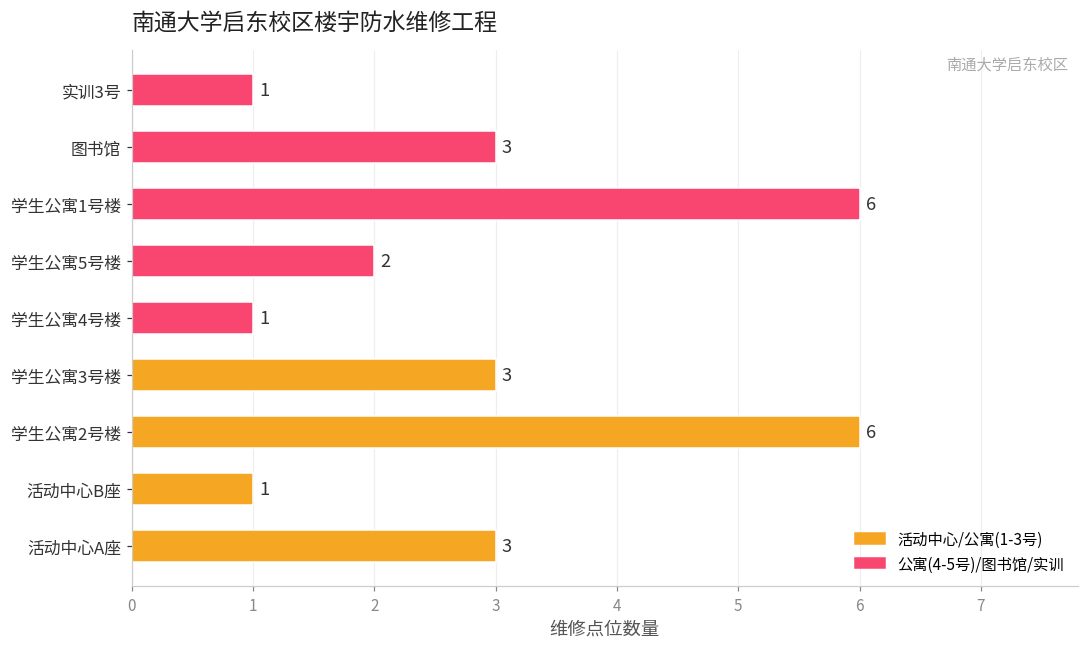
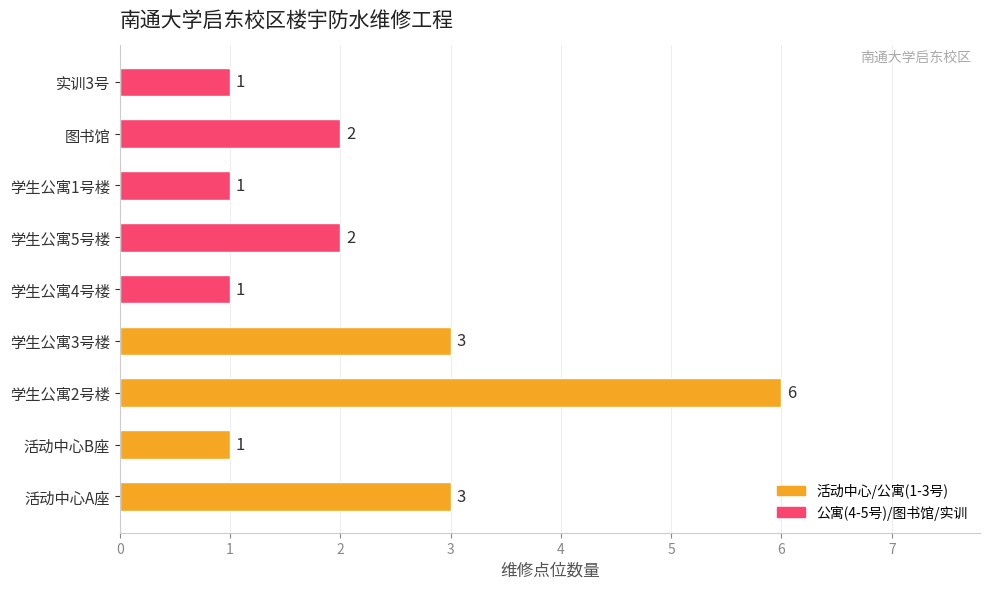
  {
    "实训3号": 1,
-   "图书馆": 3,
-   "学生公寓1号楼": 6,
+   "图书馆": 2,
+   "学生公寓1号楼": 1,
    "学生公寓5号楼": 2,
    "学生公寓4号楼": 1,
    "学生公寓3号楼": 3,
    "学生公寓2号楼": 6,
    "活动中心B座": 1,
    "活动中心A座": 3
  }
